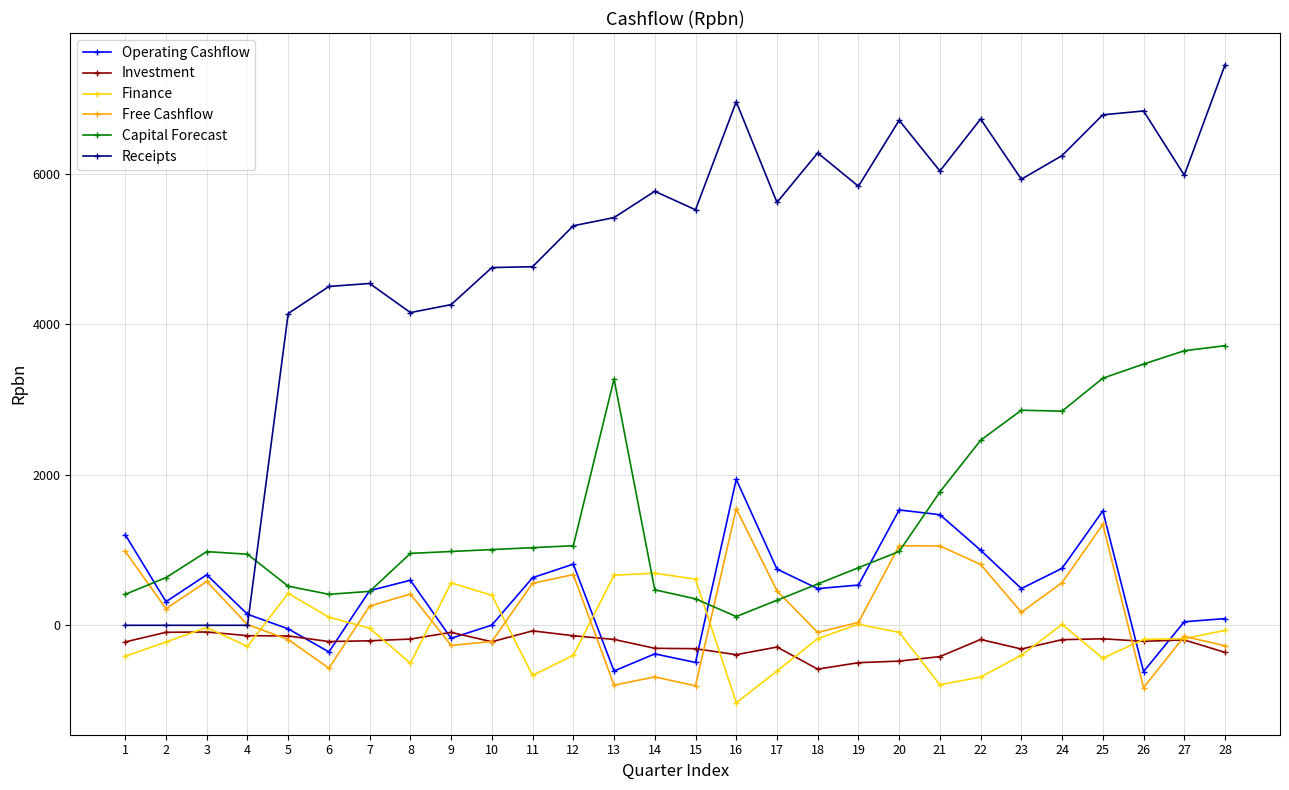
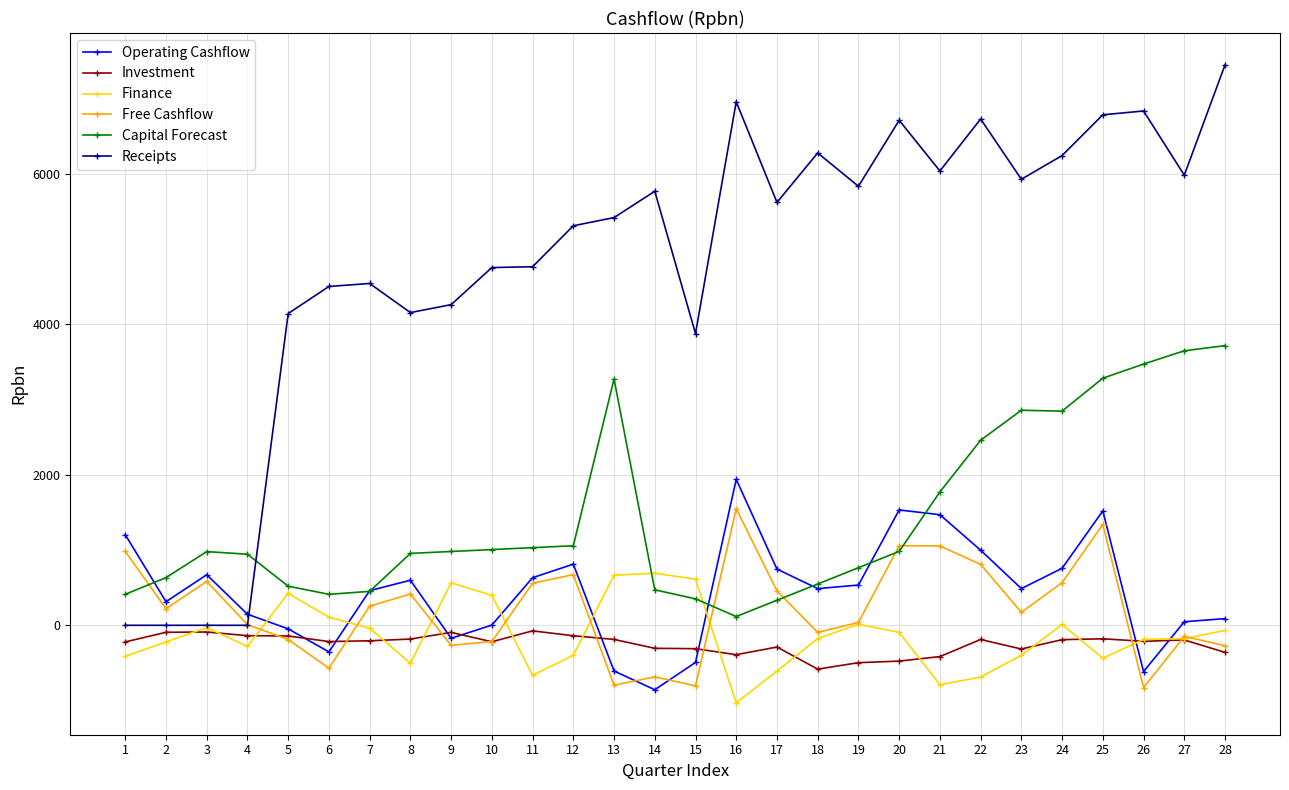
  {
    "Operating Cashflow": {
      "1": 1200,
      "2": 300,
      "3": 700,
      "4": 100,
      "5": 0,
      "6": -400,
      "8": 600,
      "9": -200,
      "10": 0,
      "11": 600,
      "12": 800,
      "13": -600,
-     "14": -400,
+     "14": -900,
      "15": -500,
      "16": 1900,
      "17": 700,
      "18": 500,
      "19": 500,
      "20": 1500,
      "21": 1500,
      "22": 1000,
      "23": 500,
      "24": 800,
      "25": 1500,
      "26": -600,
      "27": 0,
      "28": 100
    },
    "Investment": {
      "1": -200,
      "2": -100,
      "3": -100,
      "4": -100,
      "5": -100,
      "6": -200,
      "7": -200,
      "8": -200,
      "9": -100,
      "11": -100,
      "12": -100,
      "13": -200,
      "14": -300,
      "15": -300,
      "16": -400,
      "17": -300,
      "18": -600,
      "19": -500,
      "20": -500,
      "21": -400,
      "22": -200,
      "23": -300,
      "24": -200,
      "25": -200,
      "28": -400
    },
    "Capital Forecast": {
      "1": 400,
      "2": 600,
      "3": 1000,
      "4": 900,
      "5": 500,
      "6": 400,
      "8": 1000,
      "9": 1000,
      "10": 1000,
      "11": 1000,
      "12": 1100,
      "13": 3300,
      "14": 500,
      "15": 400,
      "16": 100,
      "17": 300,
      "18": 500,
      "19": 800,
      "20": 1000,
      "21": 1800,
      "22": 2500,
      "23": 2900,
      "24": 2800,
      "25": 3300,
      "26": 3500,
      "27": 3700,
      "28": 3700
    },
    "Receipts": {
      "1": 0,
      "2": 0,
      "5": 4100,
      "6": 4500,
      "7": 4500,
      "8": 4200,
      "9": 4300,
      "10": 4800,
      "11": 4800,
      "12": 5300,
      "13": 5400,
      "14": 5800,
-     "15": 5500,
+     "15": 3900,
      "16": 7000,
      "17": 5600,
      "18": 6300,
      "19": 5800,
      "20": 6700,
      "21": 6000,
      "22": 6700,
      "23": 5900,
      "24": 6200,
      "25": 6800,
      "26": 6800,
      "27": 6000,
      "28": 7500
    }
  }
